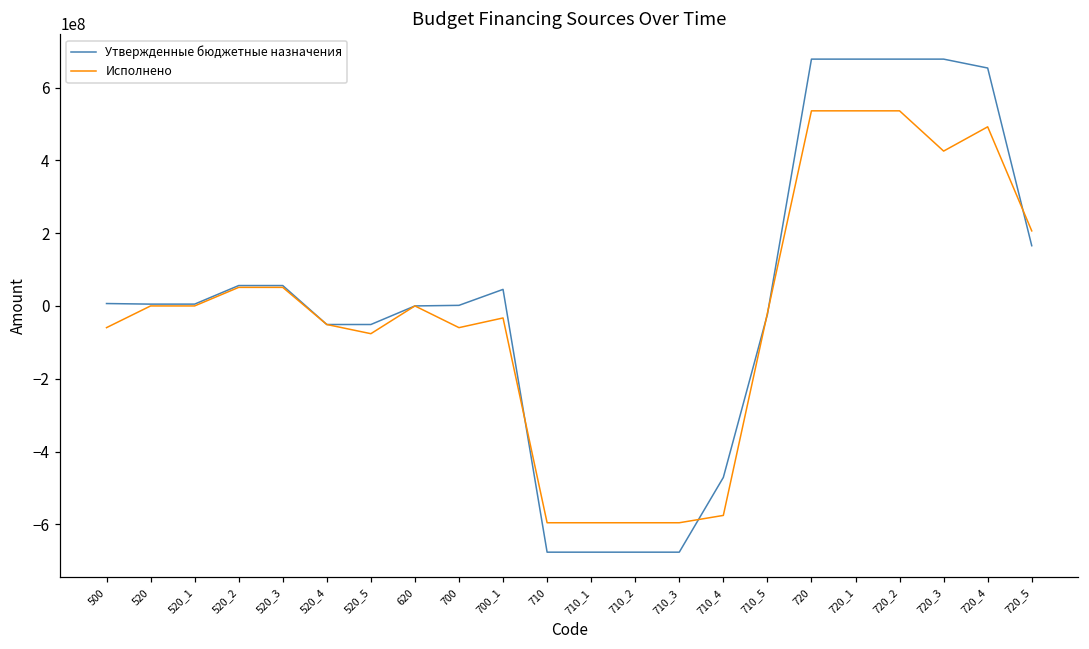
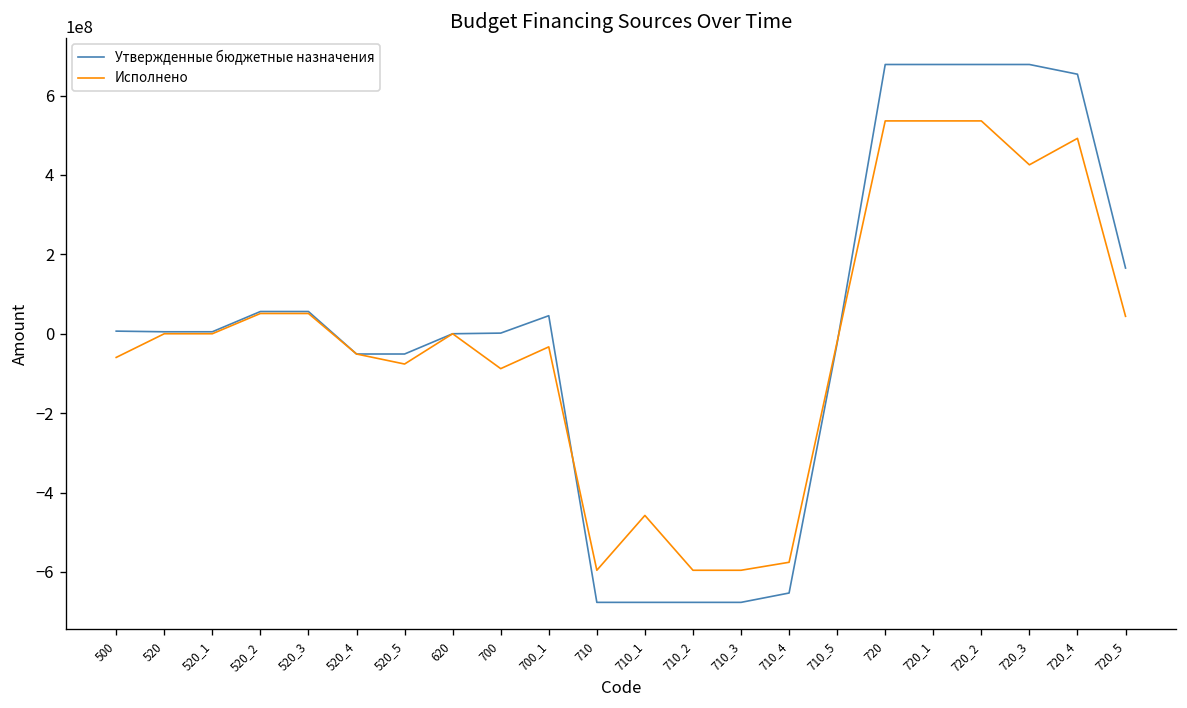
  {
    "Утвержденные бюджетные назначения": {
      "500": 10000000,
      "520_5": -50000000,
      "700": 0,
      "700_1": 50000000,
      "710": -680000000,
      "710_1": -680000000,
      "710_2": -680000000,
      "710_3": -680000000,
-     "710_4": -470000000,
+     "710_4": -650000000,
      "720": 680000000,
      "720_1": 680000000,
      "720_2": 680000000,
      "720_3": 680000000,
      "720_4": 650000000,
      "720_5": 170000000
    },
    "Исполнено": {
      "500": -60000000,
      "520_5": -80000000,
-     "700": -60000000,
+     "700": -90000000,
      "700_1": -30000000,
      "710": -600000000,
-     "710_1": -600000000,
+     "710_1": -460000000,
      "710_2": -600000000,
      "710_3": -600000000,
      "710_4": -580000000,
      "720": 540000000,
      "720_1": 540000000,
      "720_2": 540000000,
      "720_3": 430000000,
      "720_4": 490000000,
-     "720_5": 210000000
+     "720_5": 40000000
    }
  }
